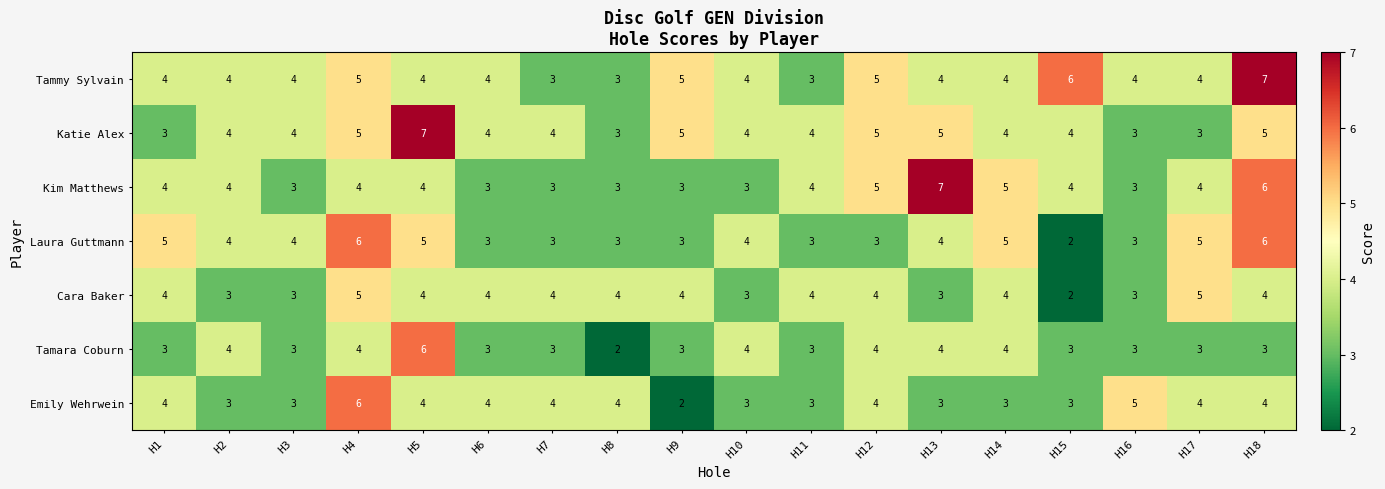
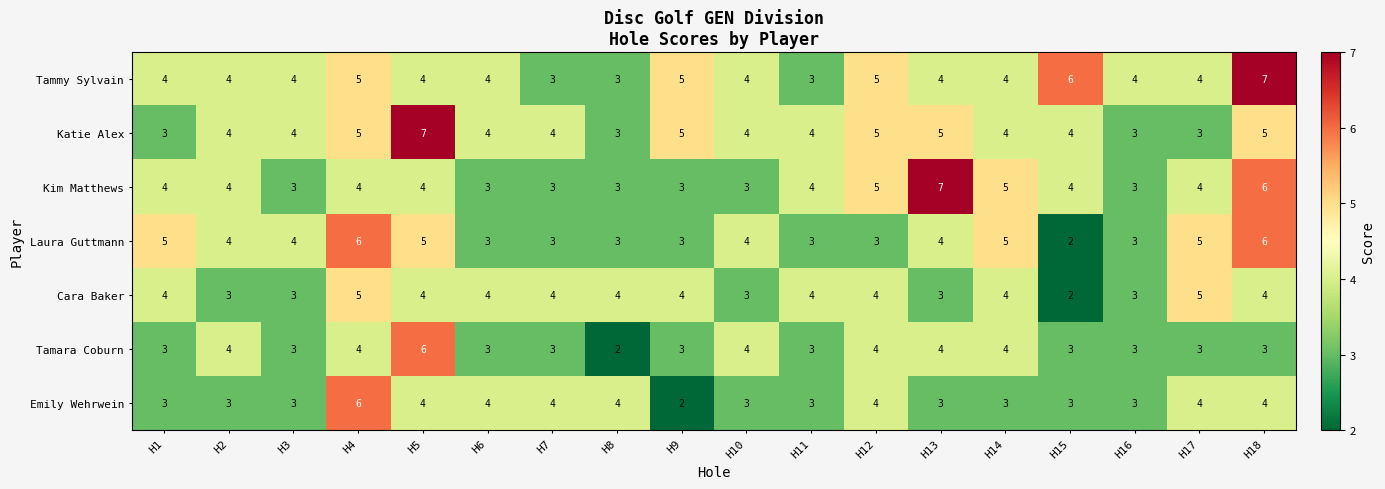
  {
    "Tammy Sylvain": {
      "H1": 4,
      "H2": 4,
      "H3": 4,
      "H4": 5,
      "H5": 4,
      "H6": 4,
      "H7": 3,
      "H8": 3,
      "H9": 5,
      "H10": 4,
      "H11": 3,
      "H12": 5,
      "H13": 4,
      "H14": 4,
      "H15": 6,
      "H16": 4,
      "H17": 4,
      "H18": 7
    },
    "Katie Alex": {
      "H1": 3,
      "H2": 4,
      "H3": 4,
      "H4": 5,
      "H5": 7,
      "H6": 4,
      "H7": 4,
      "H8": 3,
      "H9": 5,
      "H10": 4,
      "H11": 4,
      "H12": 5,
      "H13": 5,
      "H14": 4,
      "H15": 4,
      "H16": 3,
      "H17": 3,
      "H18": 5
    },
    "Kim Matthews": {
      "H1": 4,
      "H2": 4,
      "H3": 3,
      "H4": 4,
      "H5": 4,
      "H6": 3,
      "H7": 3,
      "H8": 3,
      "H9": 3,
      "H10": 3,
      "H11": 4,
      "H12": 5,
      "H13": 7,
      "H14": 5,
      "H15": 4,
      "H16": 3,
      "H17": 4,
      "H18": 6
    },
    "Laura Guttmann": {
      "H1": 5,
      "H2": 4,
      "H3": 4,
      "H4": 6,
      "H5": 5,
      "H6": 3,
      "H7": 3,
      "H8": 3,
      "H9": 3,
      "H10": 4,
      "H11": 3,
      "H12": 3,
      "H13": 4,
      "H14": 5,
      "H15": 2,
      "H16": 3,
      "H17": 5,
      "H18": 6
    },
    "Cara Baker": {
      "H1": 4,
      "H2": 3,
      "H3": 3,
      "H4": 5,
      "H5": 4,
      "H6": 4,
      "H7": 4,
      "H8": 4,
      "H9": 4,
      "H10": 3,
      "H11": 4,
      "H12": 4,
      "H13": 3,
      "H14": 4,
      "H15": 2,
      "H16": 3,
      "H17": 5,
      "H18": 4
    },
    "Tamara Coburn": {
      "H1": 3,
      "H2": 4,
      "H3": 3,
      "H4": 4,
      "H5": 6,
      "H6": 3,
      "H7": 3,
      "H8": 2,
      "H9": 3,
      "H10": 4,
      "H11": 3,
      "H12": 4,
      "H13": 4,
      "H14": 4,
      "H15": 3,
      "H16": 3,
      "H17": 3,
      "H18": 3
    },
    "Emily Wehrwein": {
-     "H1": 4,
+     "H1": 3,
      "H2": 3,
      "H3": 3,
      "H4": 6,
      "H5": 4,
      "H6": 4,
      "H7": 4,
      "H8": 4,
      "H9": 2,
      "H10": 3,
      "H11": 3,
      "H12": 4,
      "H13": 3,
      "H14": 3,
      "H15": 3,
-     "H16": 5,
+     "H16": 3,
      "H17": 4,
      "H18": 4
    }
  }
